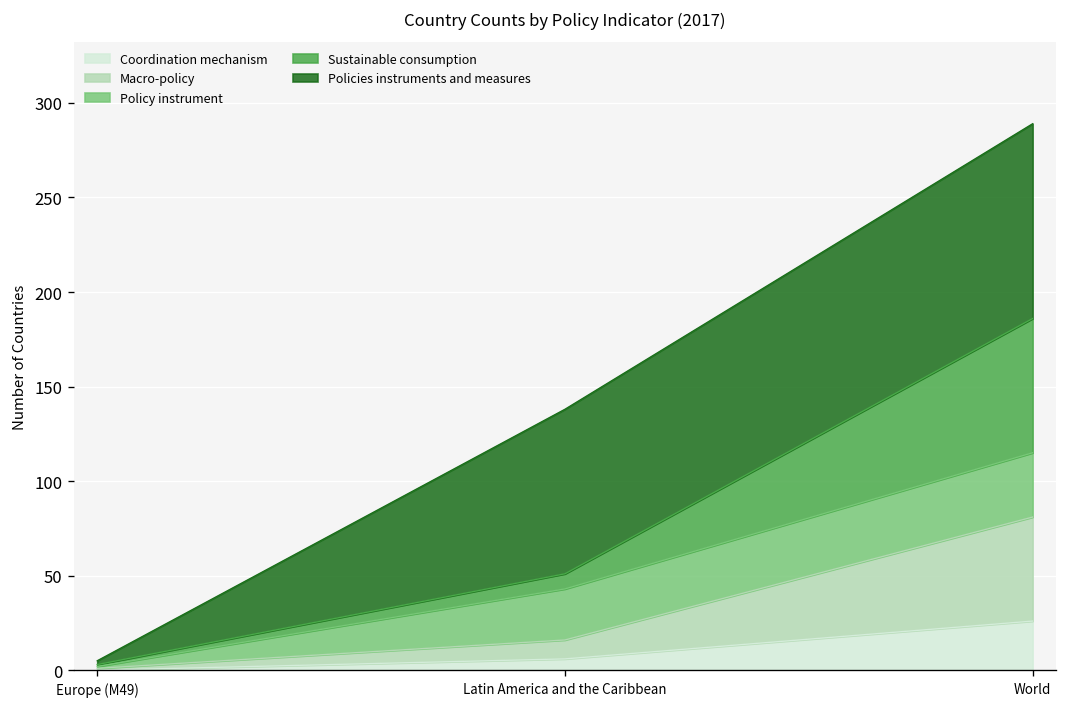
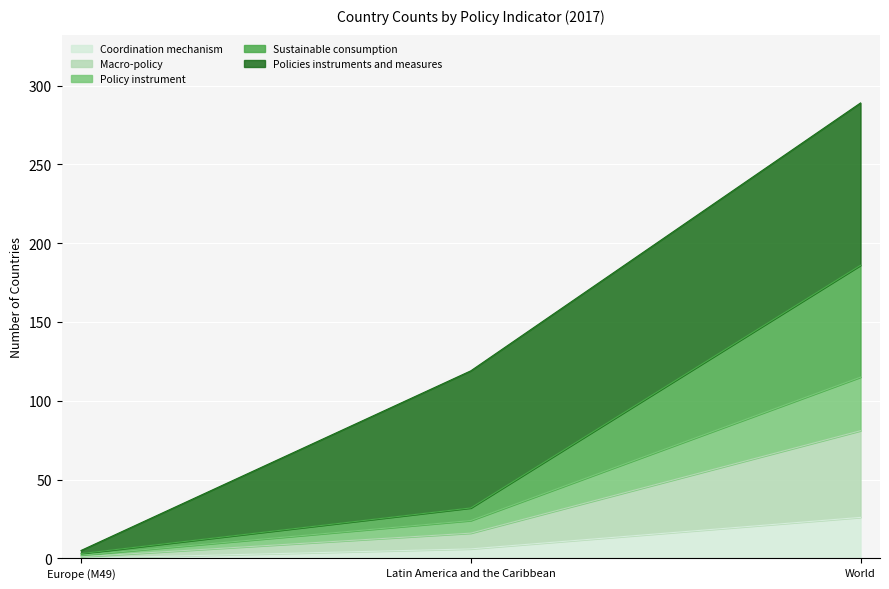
  {
    "Policy instrument": {
-     "Latin America and the Caribbean": 27,
+     "Latin America and the Caribbean": 8,
      "World": 34
    },
    "Sustainable consumption": {
      "Latin America and the Caribbean": 8,
      "World": 71
    },
    "Policies instruments and measures": {
      "Europe (M49)": 2,
      "Latin America and the Caribbean": 87,
      "World": 103
    }
  }
